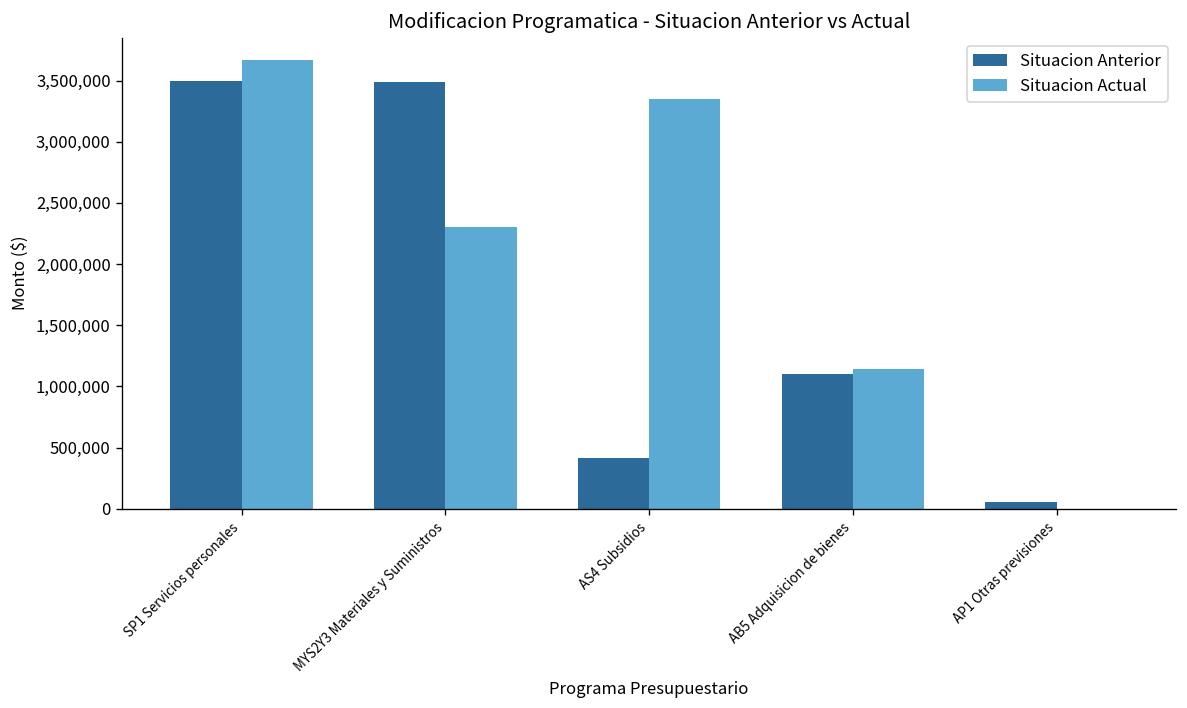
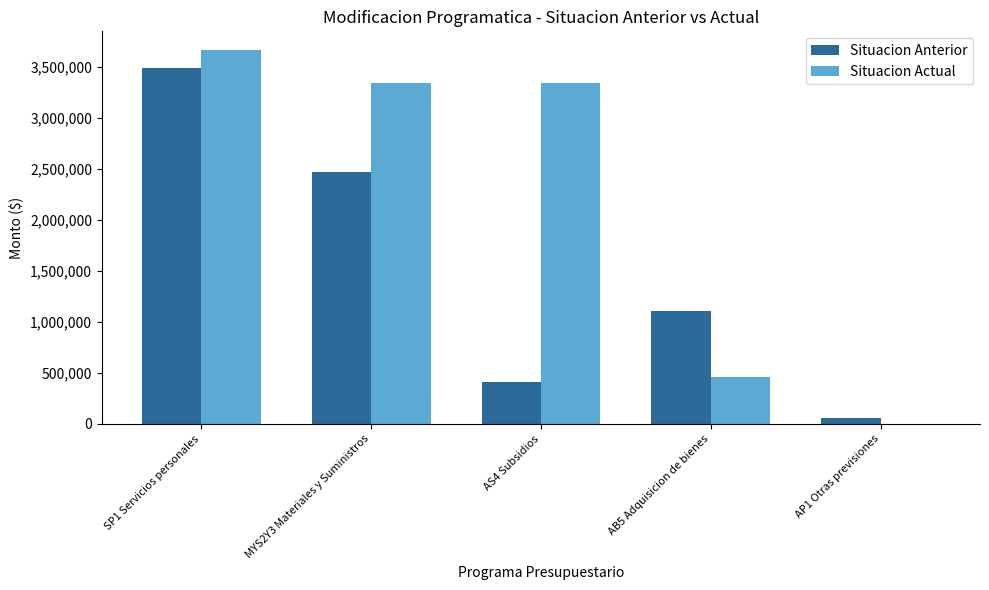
  {
    "Situacion Anterior": {
      "SP1 Servicios personales": "3,490,000",
-     "MYS2Y3 Materiales y Suministros": "3,490,000",
+     "MYS2Y3 Materiales y Suministros": "2,470,000",
      "AS4 Subsidios": "410,000",
      "AB5 Adquisicion de bienes": "1,110,000",
      "AP1 Otras previsiones": "60,000"
    },
    "Situacion Actual": {
      "SP1 Servicios personales": "3,670,000",
-     "MYS2Y3 Materiales y Suministros": "2,300,000",
+     "MYS2Y3 Materiales y Suministros": "3,340,000",
      "AS4 Subsidios": "3,350,000",
-     "AB5 Adquisicion de bienes": "1,140,000",
+     "AB5 Adquisicion de bienes": "460,000",
      "AP1 Otras previsiones": "0"
    }
  }
